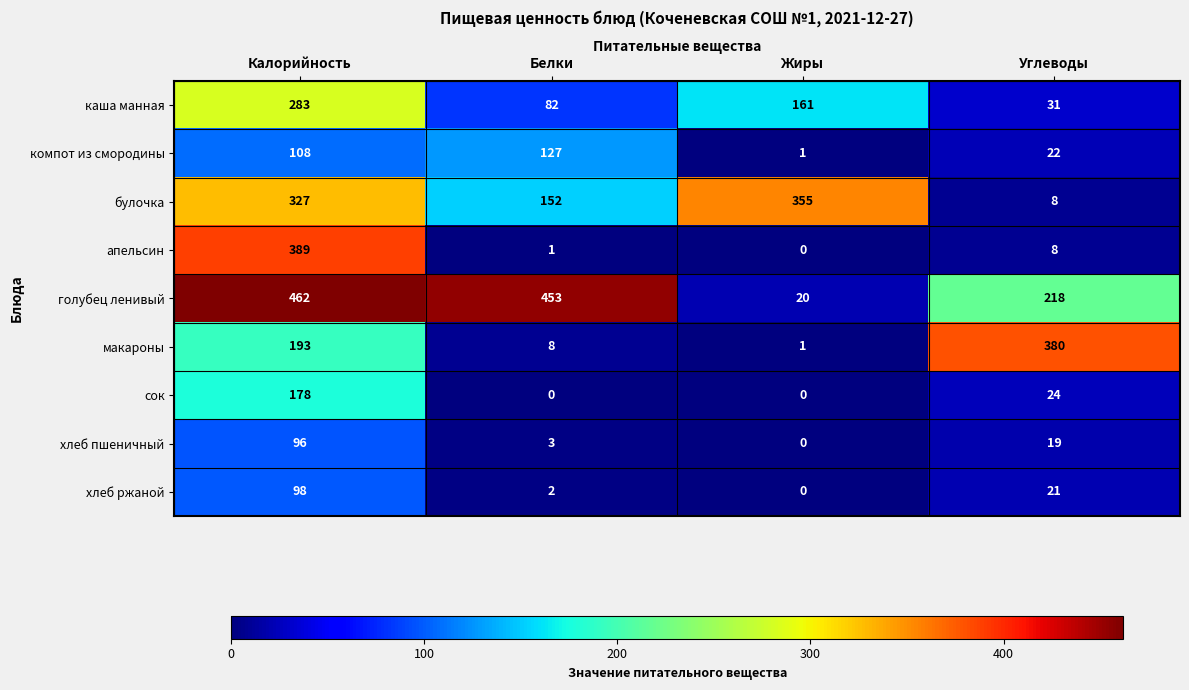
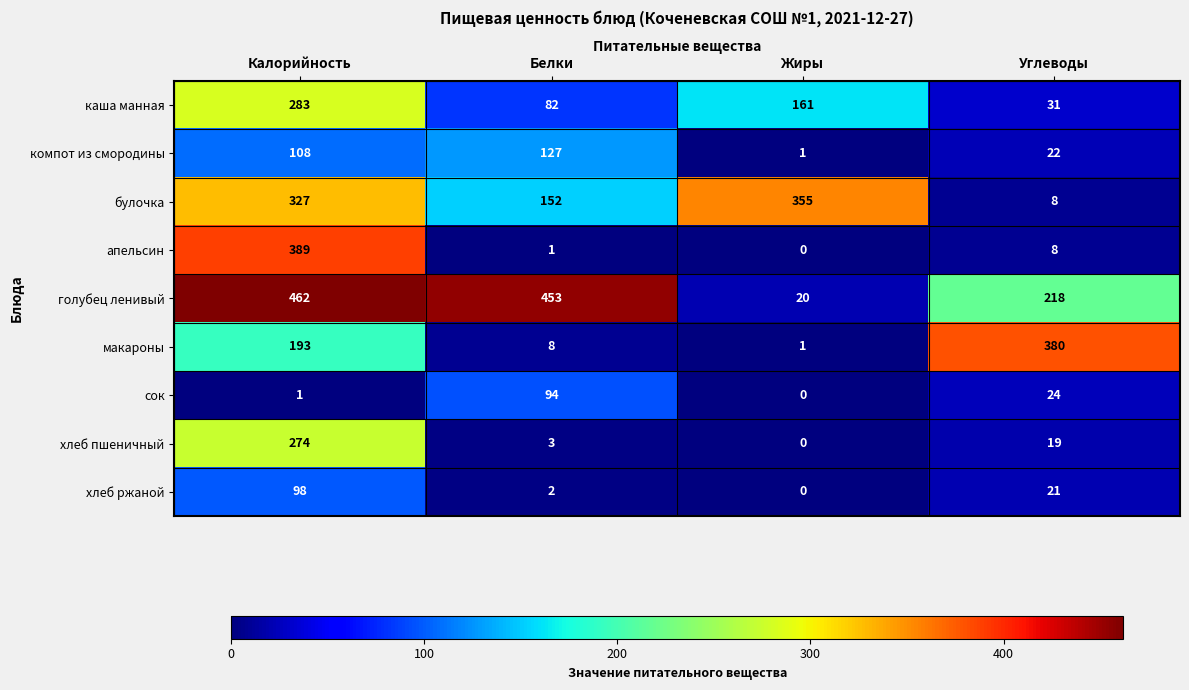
  {
    "каша манная": {
      "Калорийность": 283,
      "Белки": 82,
      "Жиры": 161,
      "Углеводы": 31
    },
    "компот из смородины": {
      "Калорийность": 108,
      "Белки": 127,
      "Жиры": 1,
      "Углеводы": 22
    },
    "булочка": {
      "Калорийность": 327,
      "Белки": 152,
      "Жиры": 355,
      "Углеводы": 8
    },
    "апельсин": {
      "Калорийность": 389,
      "Белки": 1,
      "Жиры": 0,
      "Углеводы": 8
    },
    "голубец ленивый": {
      "Калорийность": 462,
      "Белки": 453,
      "Жиры": 20,
      "Углеводы": 218
    },
    "макароны": {
      "Калорийность": 193,
      "Белки": 8,
      "Жиры": 1,
      "Углеводы": 380
    },
    "сок": {
-     "Калорийность": 178,
-     "Белки": 0,
+     "Калорийность": 1,
+     "Белки": 94,
      "Жиры": 0,
      "Углеводы": 24
    },
    "хлеб пшеничный": {
-     "Калорийность": 96,
+     "Калорийность": 274,
      "Белки": 3,
      "Жиры": 0,
      "Углеводы": 19
    },
    "хлеб ржаной": {
      "Калорийность": 98,
      "Белки": 2,
      "Жиры": 0,
      "Углеводы": 21
    }
  }
